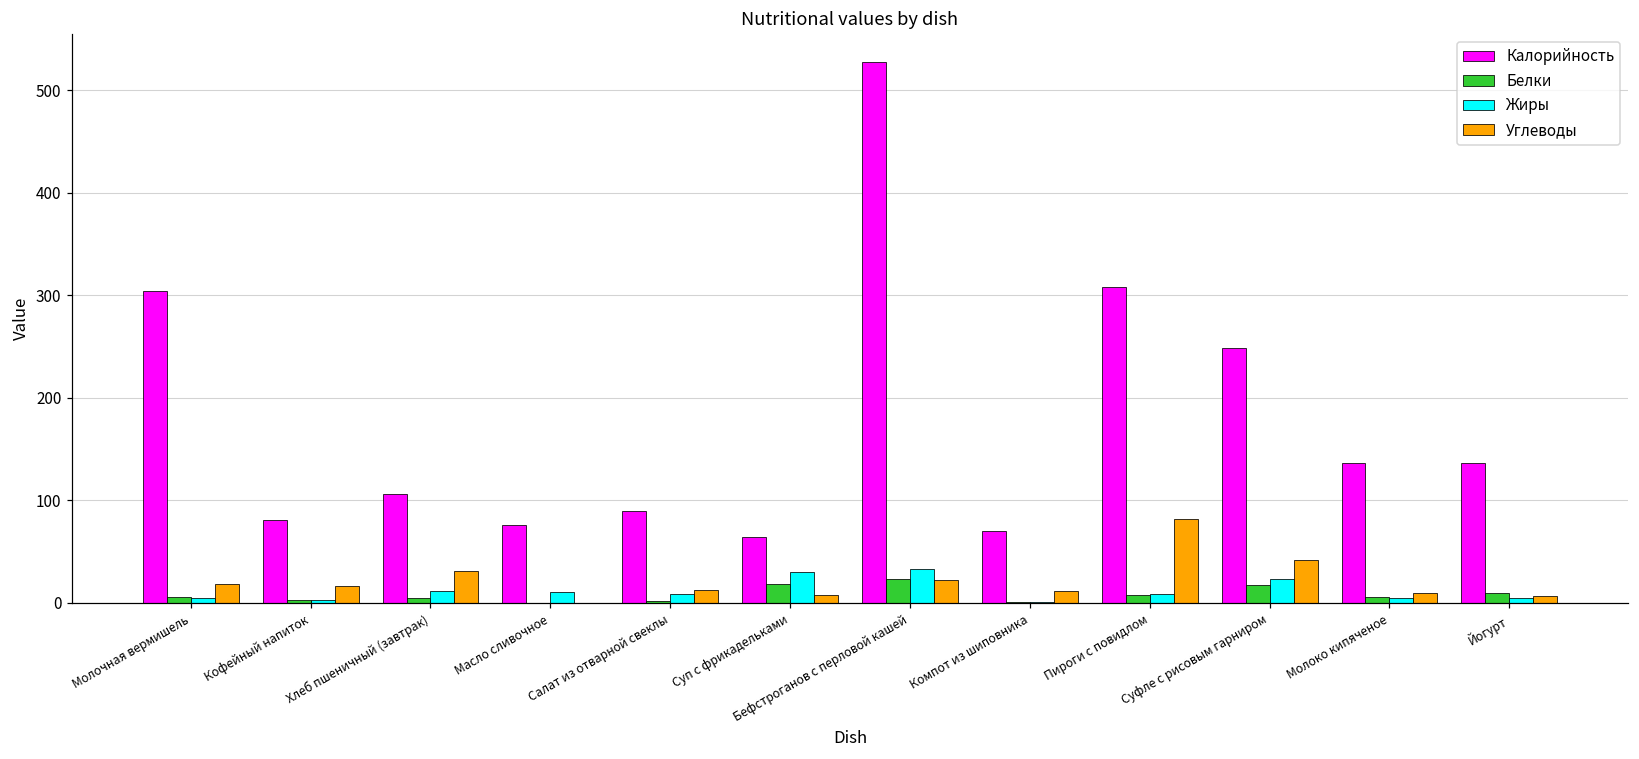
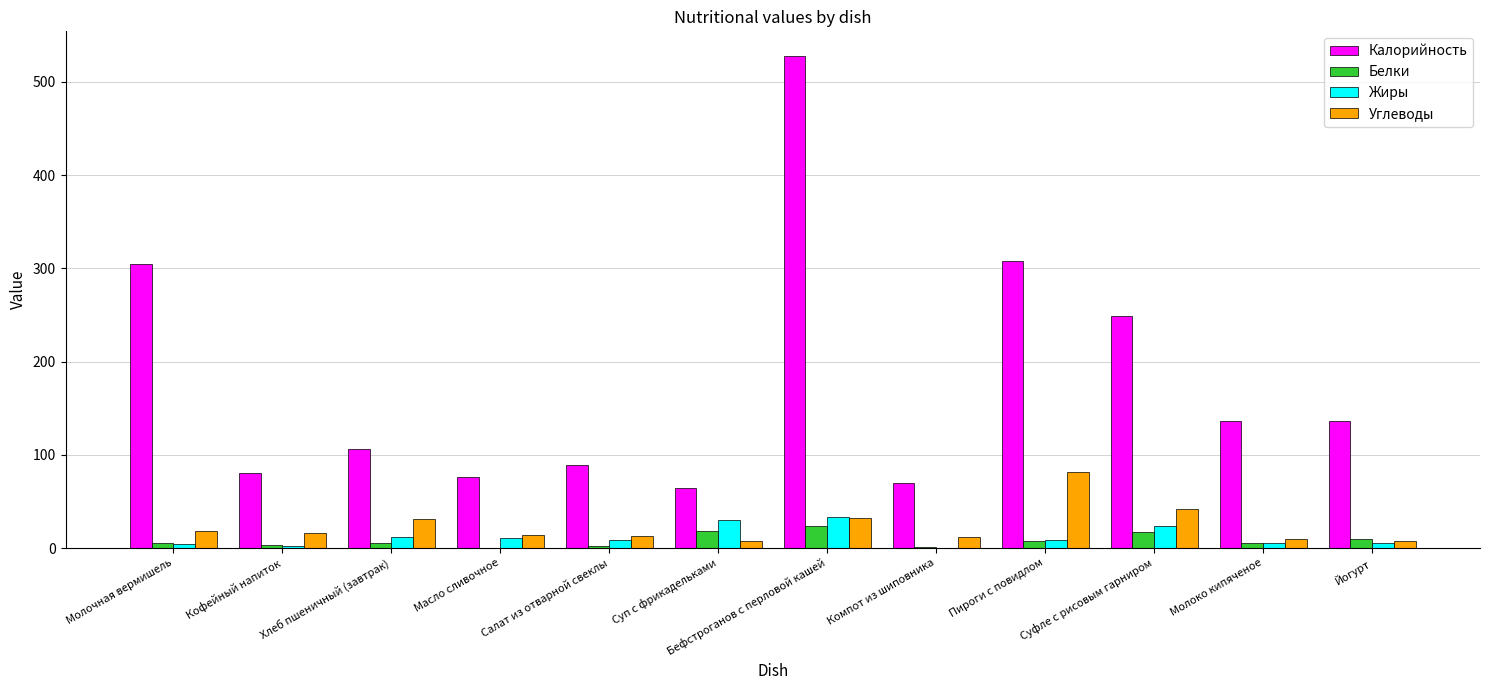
  {
    "Калорийность": {
      "Молочная вермишель": 300,
      "Кофейный напиток": 80,
      "Хлеб пшеничный (завтрак)": 110,
      "Масло сливочное": 80,
      "Салат из отварной свеклы": 90,
      "Суп с фрикадельками": 60,
      "Бефстроганов с перловой кашей": 530,
      "Компот из шиповника": 70,
      "Пироги с повидлом": 310,
      "Суфле с рисовым гарниром": 250,
      "Молоко кипяченое": 140,
      "Йогурт": 140
    },
    "Белки": {
      "Молочная вермишель": 10,
      "Кофейный напиток": 0,
      "Хлеб пшеничный (завтрак)": 0,
      "Суп с фрикадельками": 20,
      "Бефстроганов с перловой кашей": 20,
      "Пироги с повидлом": 10,
      "Суфле с рисовым гарниром": 20,
      "Молоко кипяченое": 10,
      "Йогурт": 10
    },
    "Жиры": {
      "Молочная вермишель": 0,
      "Хлеб пшеничный (завтрак)": 10,
      "Масло сливочное": 10,
      "Салат из отварной свеклы": 10,
      "Суп с фрикадельками": 30,
      "Бефстроганов с перловой кашей": 30,
      "Пироги с повидлом": 10,
      "Суфле с рисовым гарниром": 20,
      "Молоко кипяченое": 10,
      "Йогурт": 10
    },
    "Углеводы": {
      "Молочная вермишель": 20,
      "Кофейный напиток": 20,
      "Хлеб пшеничный (завтрак)": 30,
-     "Масло сливочное": 0,
+     "Масло сливочное": 10,
      "Салат из отварной свеклы": 10,
      "Суп с фрикадельками": 10,
-     "Бефстроганов с перловой кашей": 20,
+     "Бефстроганов с перловой кашей": 30,
      "Компот из шиповника": 10,
      "Пироги с повидлом": 80,
      "Суфле с рисовым гарниром": 40,
      "Молоко кипяченое": 10,
      "Йогурт": 10
    }
  }
